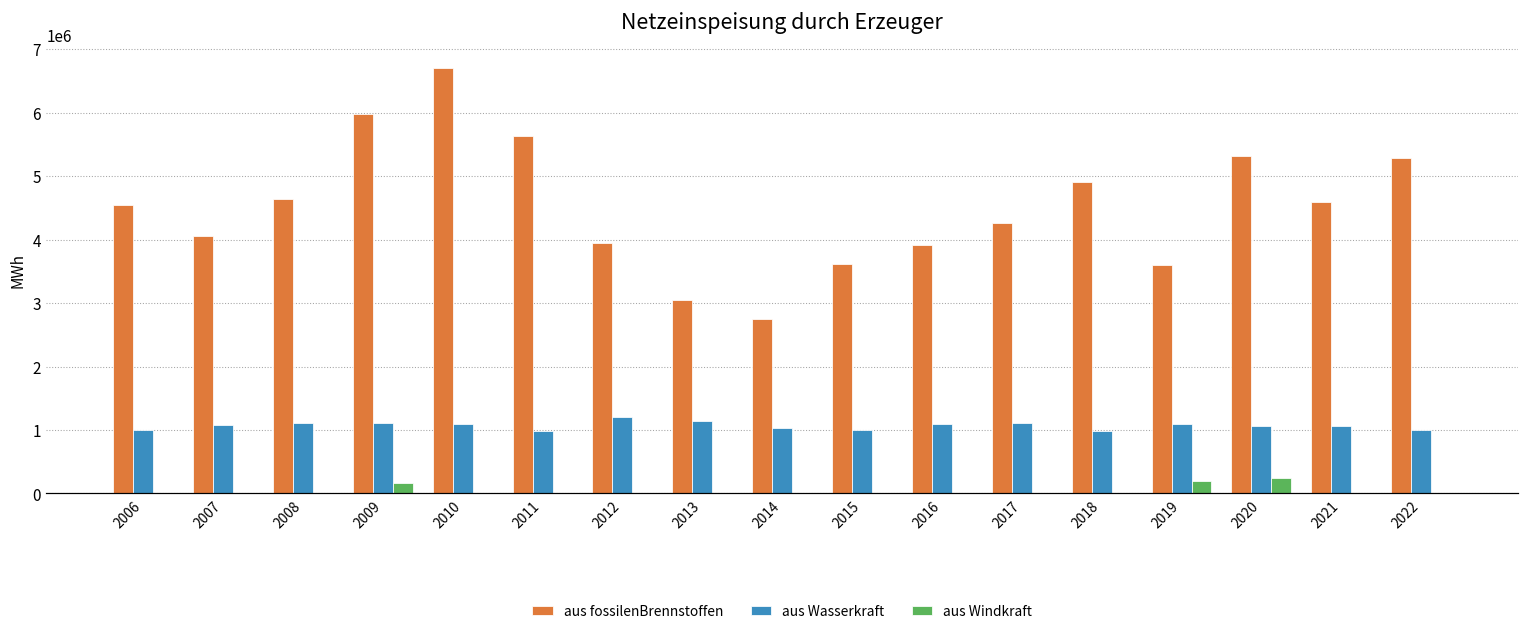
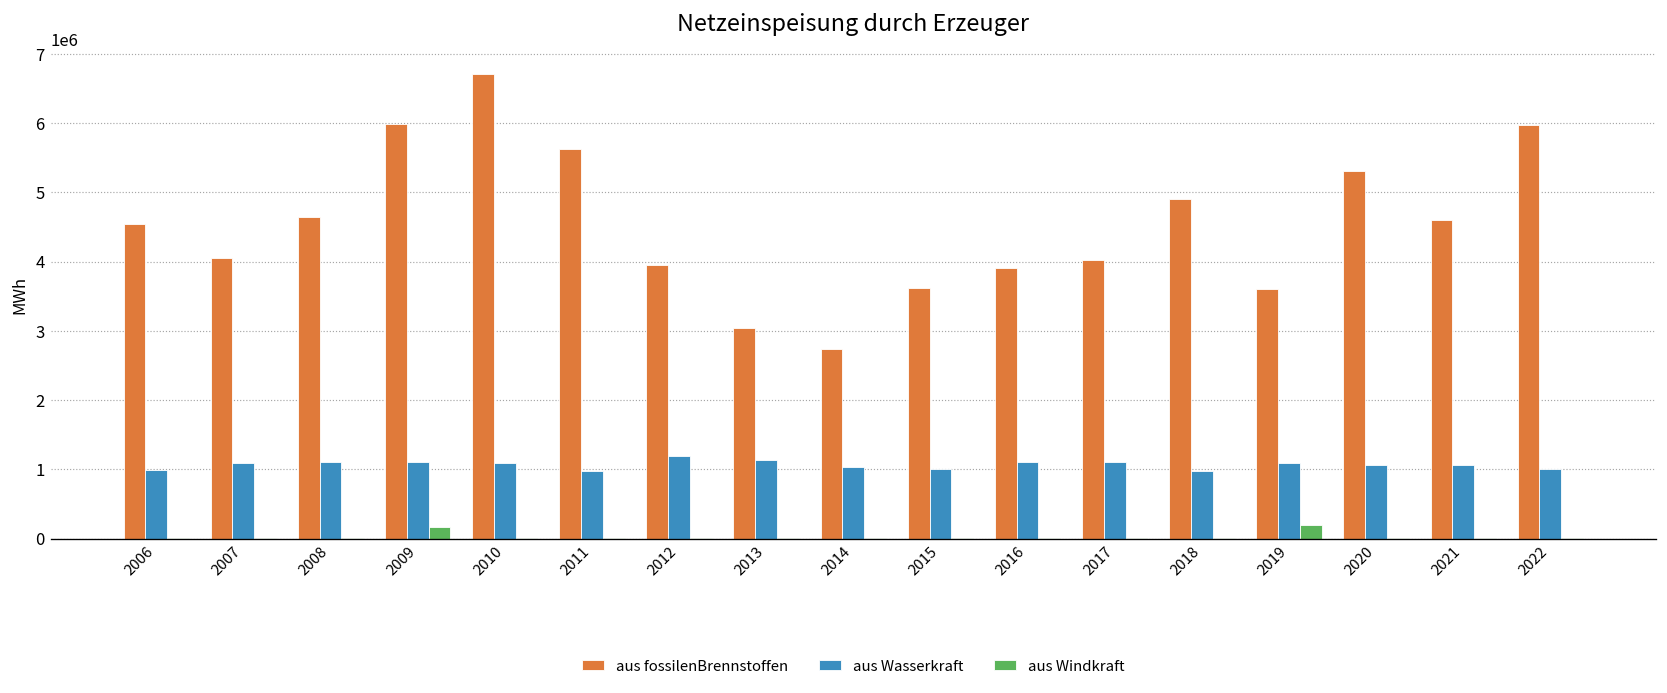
  {
    "aus fossilenBrennstoffen": {
      "2006": 4500000,
      "2007": 4100000,
      "2008": 4600000,
      "2009": 6000000,
      "2010": 6700000,
      "2011": 5600000,
      "2012": 3900000,
      "2013": 3000000,
      "2014": 2700000,
      "2015": 3600000,
      "2016": 3900000,
-     "2017": 4300000,
+     "2017": 4000000,
      "2018": 4900000,
      "2019": 3600000,
      "2020": 5300000,
      "2021": 4600000,
-     "2022": 5300000
+     "2022": 6000000
    },
    "aus Wasserkraft": {
      "2006": 1000000,
      "2007": 1100000,
      "2008": 1100000,
      "2009": 1100000,
      "2010": 1100000,
      "2011": 1000000,
      "2012": 1200000,
      "2013": 1100000,
      "2014": 1000000,
      "2015": 1000000,
      "2016": 1100000,
      "2017": 1100000,
      "2018": 1000000,
      "2019": 1100000,
      "2020": 1100000,
      "2021": 1100000,
      "2022": 1000000
    },
    "aus Windkraft": {
      "2009": 200000,
      "2019": 200000,
-     "2020": 200000
+     "2020": 0
    }
  }
